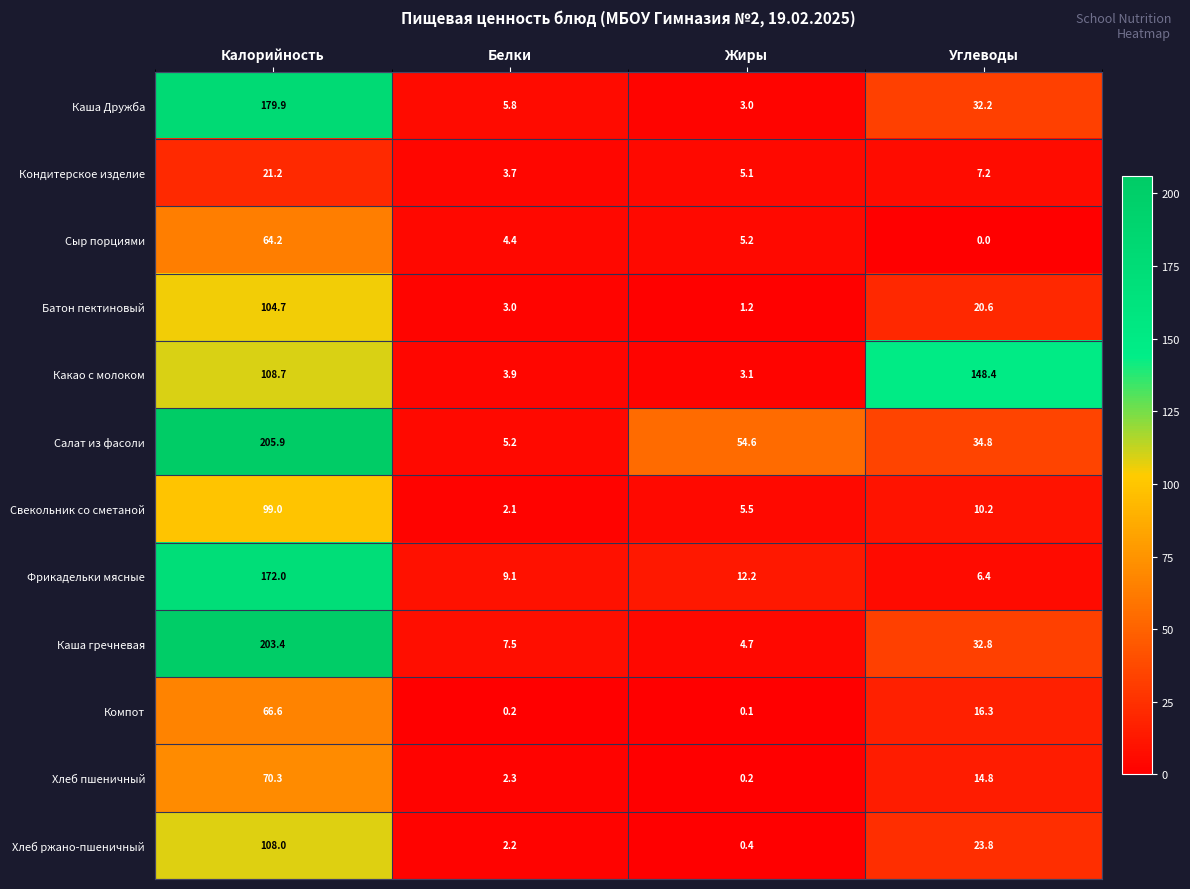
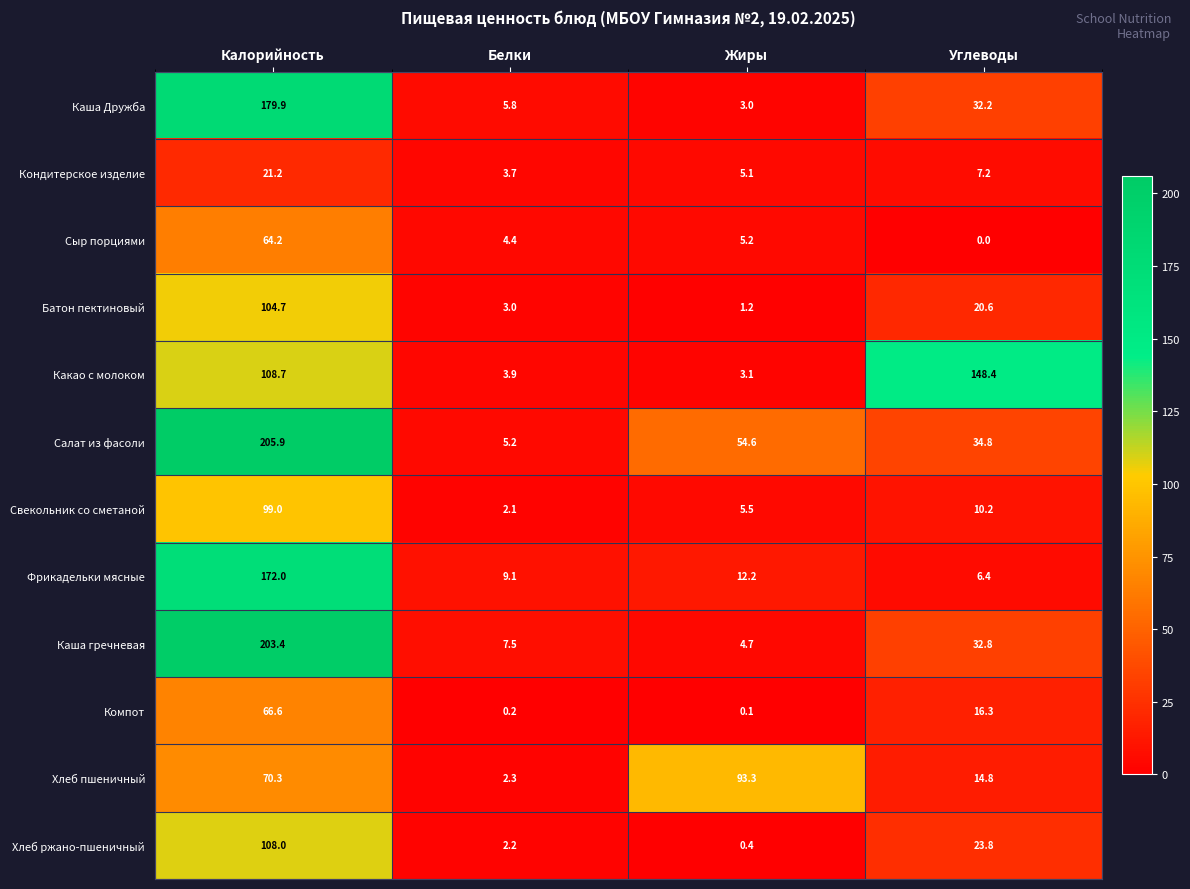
  {
    "Каша Дружба": {
      "Калорийность": 179.9,
      "Белки": 5.8,
      "Жиры": 3.0,
      "Углеводы": 32.2
    },
    "Кондитерское изделие": {
      "Калорийность": 21.2,
      "Белки": 3.7,
      "Жиры": 5.1,
      "Углеводы": 7.2
    },
    "Сыр порциями": {
      "Калорийность": 64.2,
      "Белки": 4.4,
      "Жиры": 5.2,
      "Углеводы": 0.0
    },
    "Батон пектиновый": {
      "Калорийность": 104.7,
      "Белки": 3.0,
      "Жиры": 1.2,
      "Углеводы": 20.6
    },
    "Какао с молоком": {
      "Калорийность": 108.7,
      "Белки": 3.9,
      "Жиры": 3.1,
      "Углеводы": 148.4
    },
    "Салат из фасоли": {
      "Калорийность": 205.9,
      "Белки": 5.2,
      "Жиры": 54.6,
      "Углеводы": 34.8
    },
    "Свекольник со сметаной": {
      "Калорийность": 99.0,
      "Белки": 2.1,
      "Жиры": 5.5,
      "Углеводы": 10.2
    },
    "Фрикадельки мясные": {
      "Калорийность": 172.0,
      "Белки": 9.1,
      "Жиры": 12.2,
      "Углеводы": 6.4
    },
    "Каша гречневая": {
      "Калорийность": 203.4,
      "Белки": 7.5,
      "Жиры": 4.7,
      "Углеводы": 32.8
    },
    "Компот": {
      "Калорийность": 66.6,
      "Белки": 0.2,
      "Жиры": 0.1,
      "Углеводы": 16.3
    },
    "Хлеб пшеничный": {
      "Калорийность": 70.3,
      "Белки": 2.3,
-     "Жиры": 0.2,
+     "Жиры": 93.3,
      "Углеводы": 14.8
    },
    "Хлеб ржано-пшеничный": {
      "Калорийность": 108.0,
      "Белки": 2.2,
      "Жиры": 0.4,
      "Углеводы": 23.8
    }
  }
